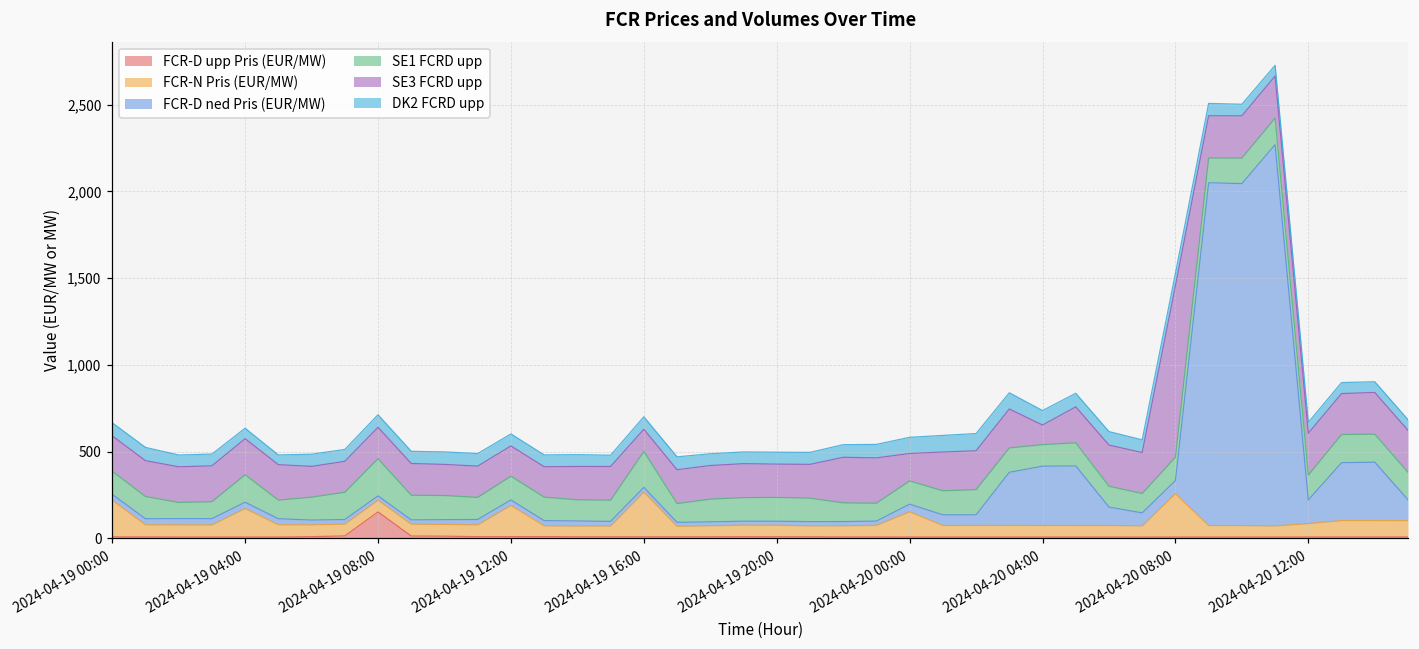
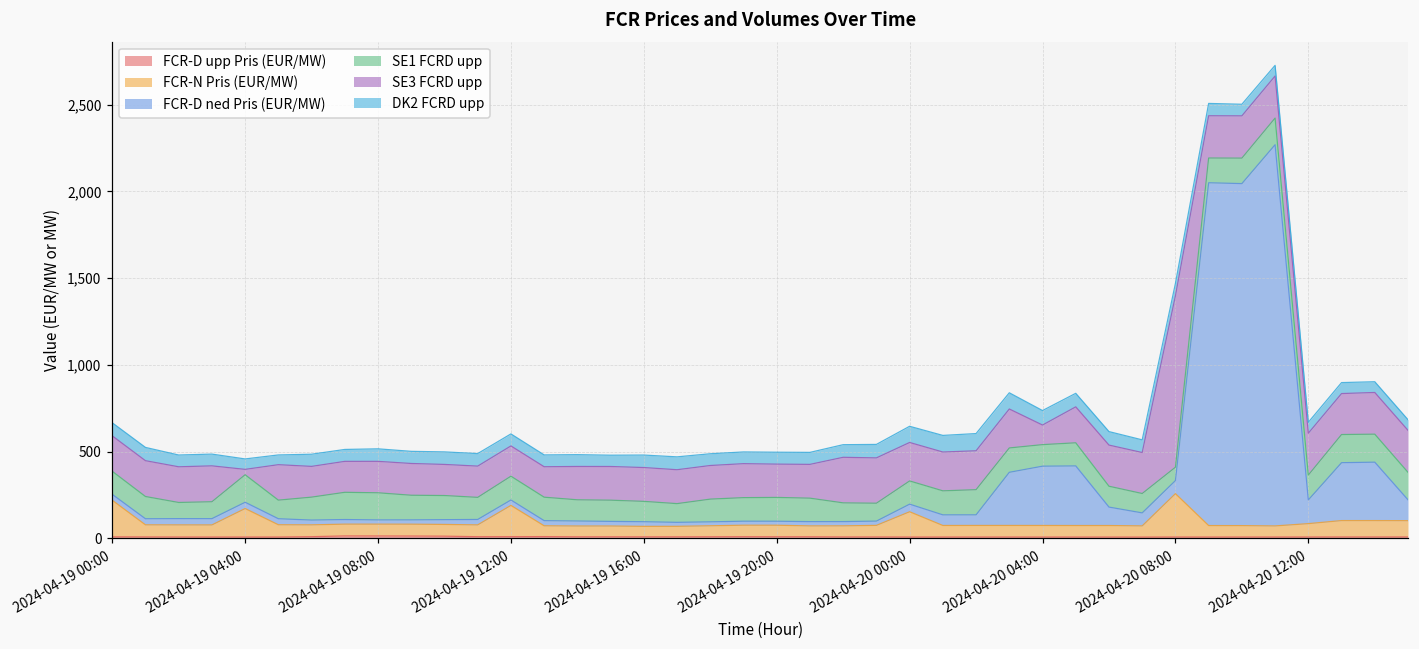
  {
    "FCR-D upp Pris (EUR/MW)": {
      "2024-04-19 00:00": 10,
      "2024-04-19 04:00": 10,
-     "2024-04-19 08:00": 150,
+     "2024-04-19 08:00": 10,
      "2024-04-19 12:00": 10,
      "2024-04-19 16:00": 10,
      "2024-04-19 20:00": 10,
      "2024-04-20 00:00": 10,
      "2024-04-20 04:00": 10,
      "2024-04-20 08:00": 10,
      "2024-04-20 12:00": 10
    },
    "FCR-N Pris (EUR/MW)": {
      "2024-04-19 00:00": 210,
      "2024-04-19 04:00": 160,
      "2024-04-19 08:00": 70,
      "2024-04-19 12:00": 180,
-     "2024-04-19 16:00": 260,
+     "2024-04-19 16:00": 60,
      "2024-04-19 20:00": 70,
      "2024-04-20 00:00": 150,
      "2024-04-20 04:00": 70,
      "2024-04-20 08:00": 250,
      "2024-04-20 12:00": 80
    },
    "SE1 FCRD upp": {
      "2024-04-19 00:00": 130,
      "2024-04-19 04:00": 160,
-     "2024-04-19 08:00": 210,
+     "2024-04-19 08:00": 160,
      "2024-04-19 12:00": 140,
-     "2024-04-19 16:00": 210,
+     "2024-04-19 16:00": 120,
      "2024-04-19 20:00": 140,
      "2024-04-20 00:00": 130,
      "2024-04-20 04:00": 120,
-     "2024-04-20 08:00": 130,
+     "2024-04-20 08:00": 80,
      "2024-04-20 12:00": 140
    },
    "SE3 FCRD upp": {
      "2024-04-19 00:00": 200,
-     "2024-04-19 04:00": 210,
+     "2024-04-19 04:00": 30,
      "2024-04-19 08:00": 180,
      "2024-04-19 12:00": 170,
-     "2024-04-19 16:00": 130,
+     "2024-04-19 16:00": 200,
      "2024-04-19 20:00": 190,
-     "2024-04-20 00:00": 160,
+     "2024-04-20 00:00": 220,
      "2024-04-20 04:00": 110,
      "2024-04-20 08:00": 990,
      "2024-04-20 12:00": 240
    }
  }
